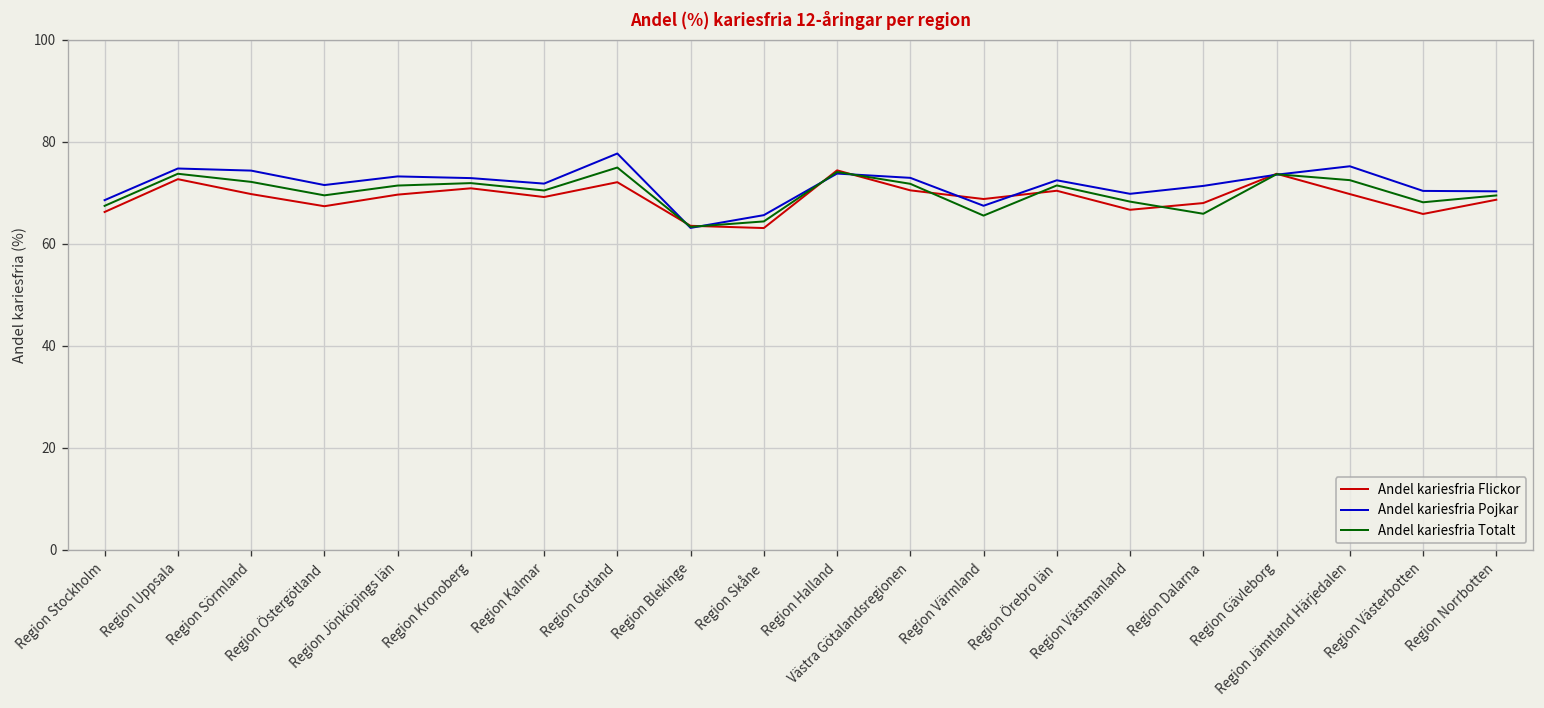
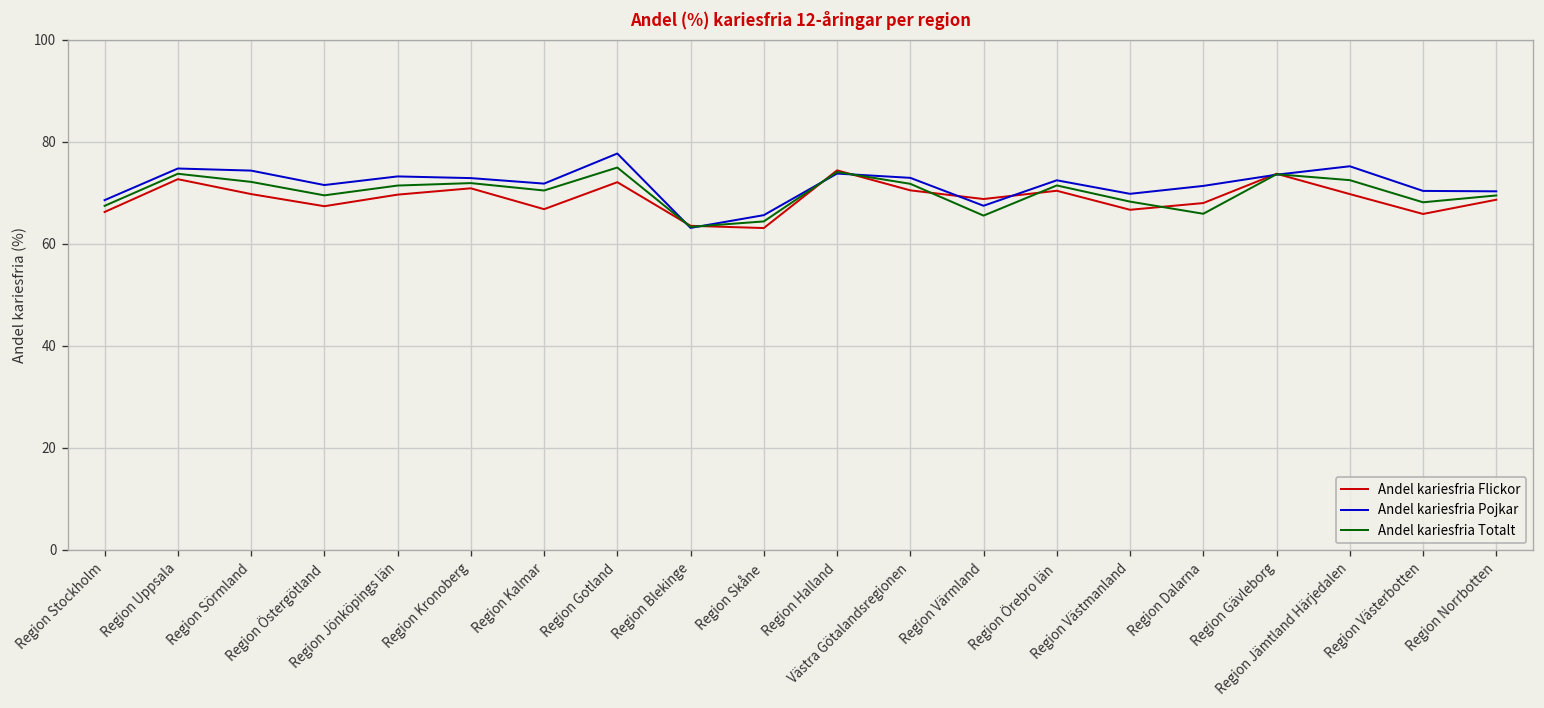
  {
    "Andel kariesfria Flickor": {
      "Region Stockholm": 66,
      "Region Uppsala": 73,
      "Region Sörmland": 70,
      "Region Östergötland": 67,
      "Region Jönköpings län": 70,
      "Region Kronoberg": 71,
-     "Region Kalmar": 69,
+     "Region Kalmar": 67,
      "Region Gotland": 72,
      "Region Skåne": 63,
      "Västra Götalandsregionen": 70,
      "Region Värmland": 69,
      "Region Örebro län": 70,
      "Region Västmanland": 67,
      "Region Dalarna": 68,
      "Region Jämtland Härjedalen": 70,
      "Region Västerbotten": 66,
      "Region Norrbotten": 69
    },
    "Andel kariesfria Pojkar": {
      "Region Stockholm": 69,
      "Region Uppsala": 75,
      "Region Sörmland": 74,
      "Region Östergötland": 72,
      "Region Jönköpings län": 73,
      "Region Kronoberg": 73,
      "Region Kalmar": 72,
      "Region Gotland": 78,
      "Region Skåne": 66,
      "Västra Götalandsregionen": 73,
      "Region Värmland": 67,
      "Region Örebro län": 72,
      "Region Västmanland": 70,
      "Region Dalarna": 71,
      "Region Jämtland Härjedalen": 75,
      "Region Västerbotten": 70,
      "Region Norrbotten": 70
    },
    "Andel kariesfria Totalt": {
      "Region Stockholm": 67,
      "Region Uppsala": 74,
      "Region Sörmland": 72,
      "Region Östergötland": 70,
      "Region Jönköpings län": 71,
      "Region Kronoberg": 72,
      "Region Kalmar": 70,
      "Region Gotland": 75,
      "Region Skåne": 64,
      "Västra Götalandsregionen": 72,
      "Region Värmland": 66,
      "Region Örebro län": 71,
      "Region Västmanland": 68,
      "Region Dalarna": 66,
      "Region Jämtland Härjedalen": 72,
      "Region Västerbotten": 68,
      "Region Norrbotten": 69
    }
  }
